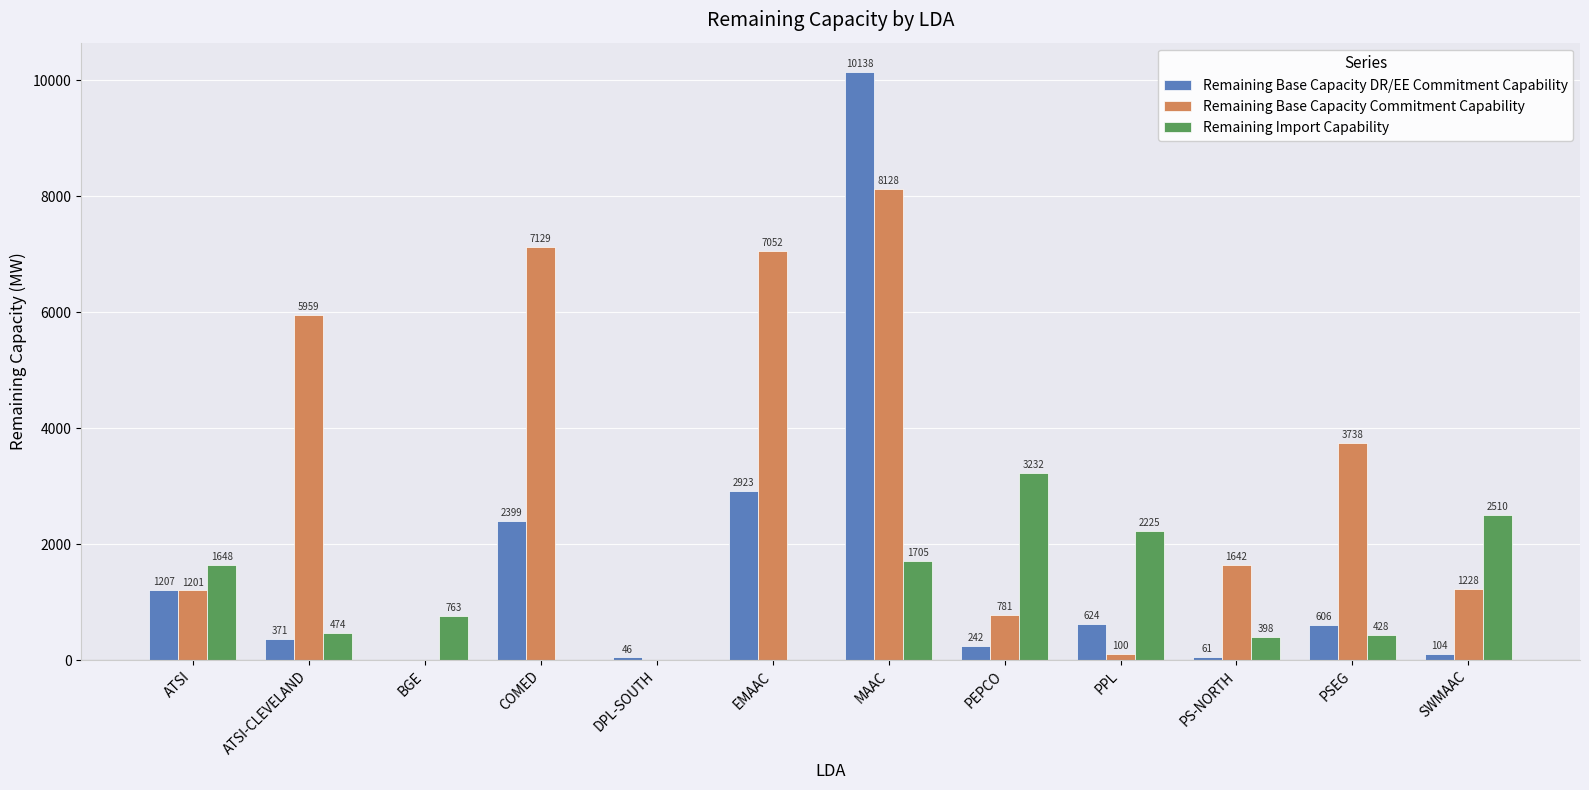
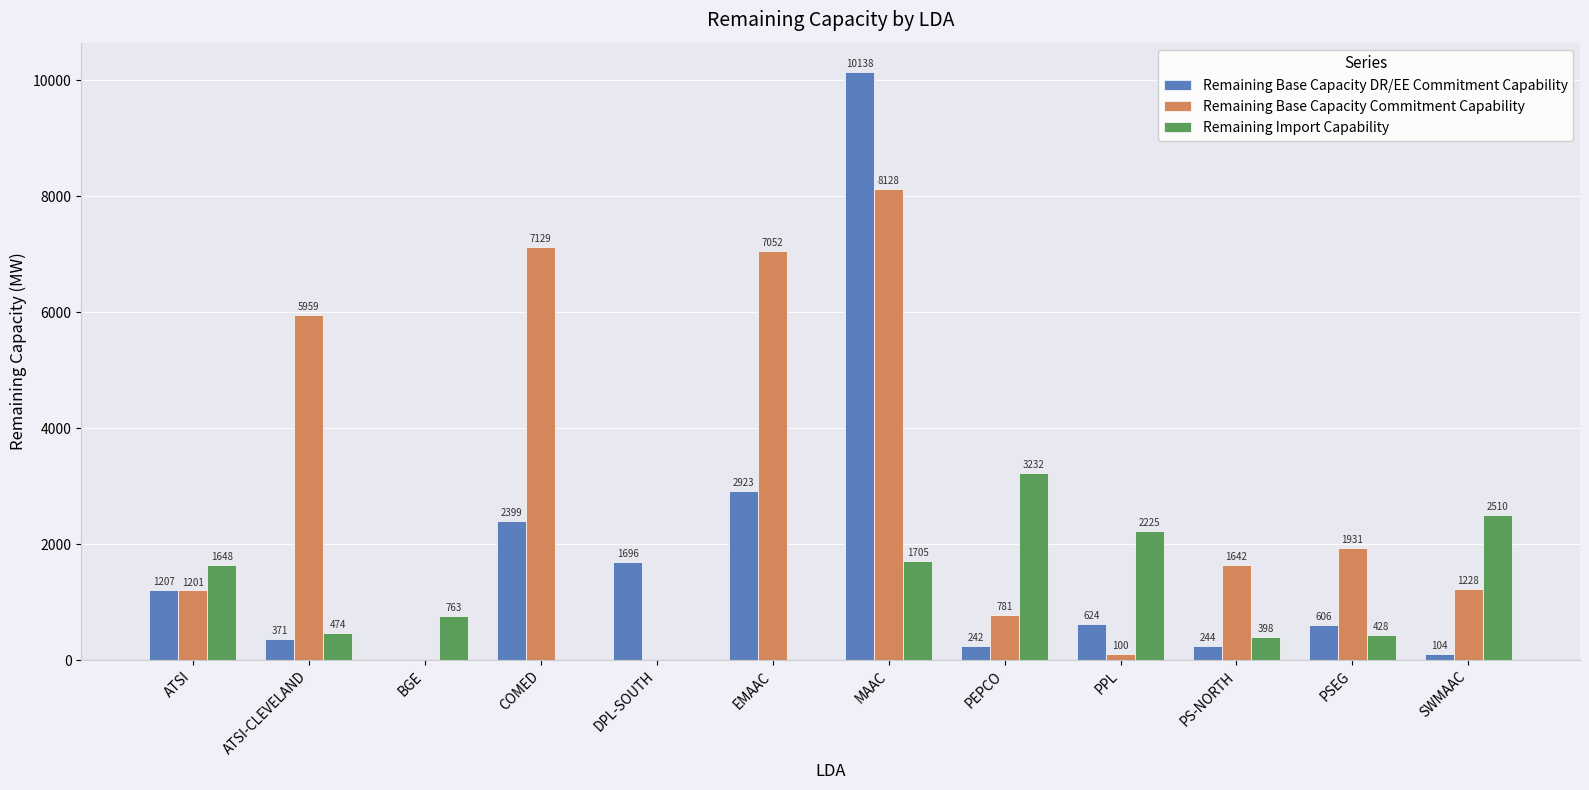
  {
    "Remaining Base Capacity DR/EE Commitment Capability": {
      "ATSI": 1207,
      "ATSI-CLEVELAND": 371,
      "COMED": 2399,
-     "DPL-SOUTH": 46,
+     "DPL-SOUTH": 1696,
      "EMAAC": 2923,
      "MAAC": 10138,
      "PEPCO": 242,
      "PPL": 624,
-     "PS-NORTH": 61,
+     "PS-NORTH": 244,
      "PSEG": 606,
      "SWMAAC": 104
    },
    "Remaining Base Capacity Commitment Capability": {
      "ATSI": 1201,
      "ATSI-CLEVELAND": 5959,
      "COMED": 7129,
      "EMAAC": 7052,
      "MAAC": 8128,
      "PEPCO": 781,
      "PPL": 100,
      "PS-NORTH": 1642,
-     "PSEG": 3738,
+     "PSEG": 1931,
      "SWMAAC": 1228
    },
    "Remaining Import Capability": {
      "ATSI": 1648,
      "ATSI-CLEVELAND": 474,
      "BGE": 763,
      "MAAC": 1705,
      "PEPCO": 3232,
      "PPL": 2225,
      "PS-NORTH": 398,
      "PSEG": 428,
      "SWMAAC": 2510
    }
  }
